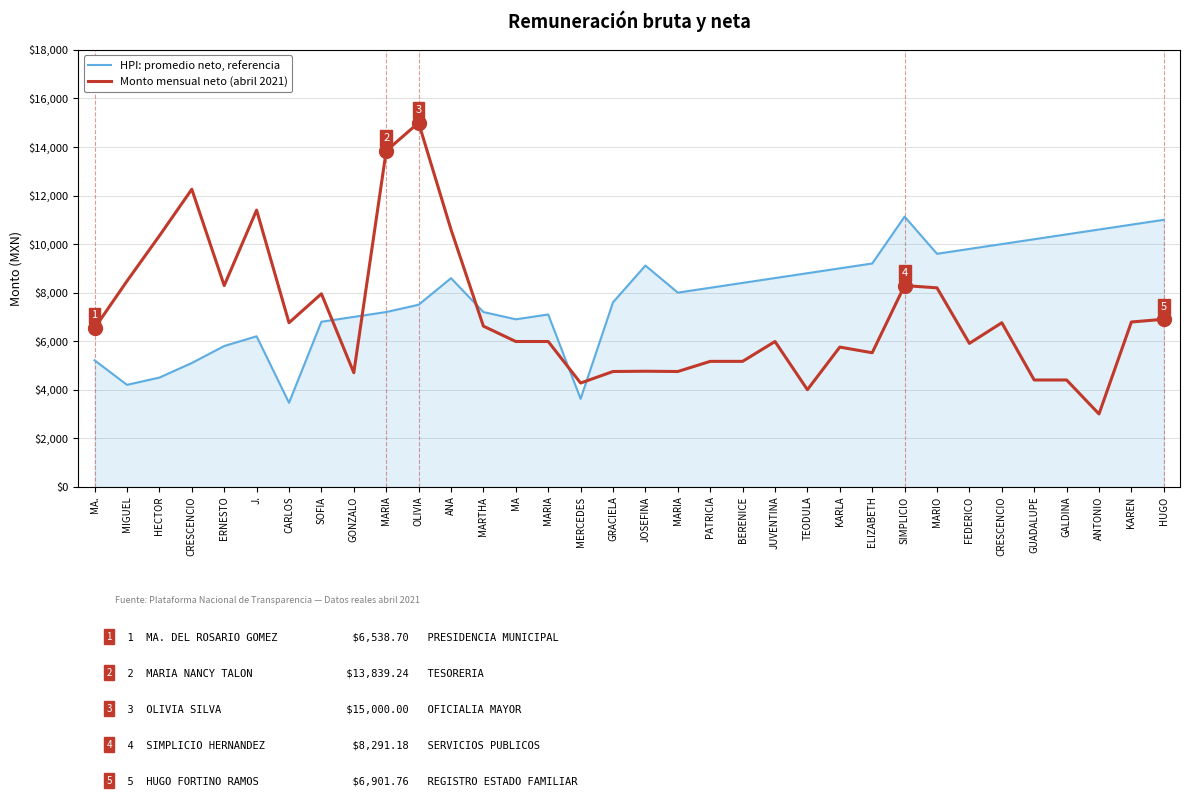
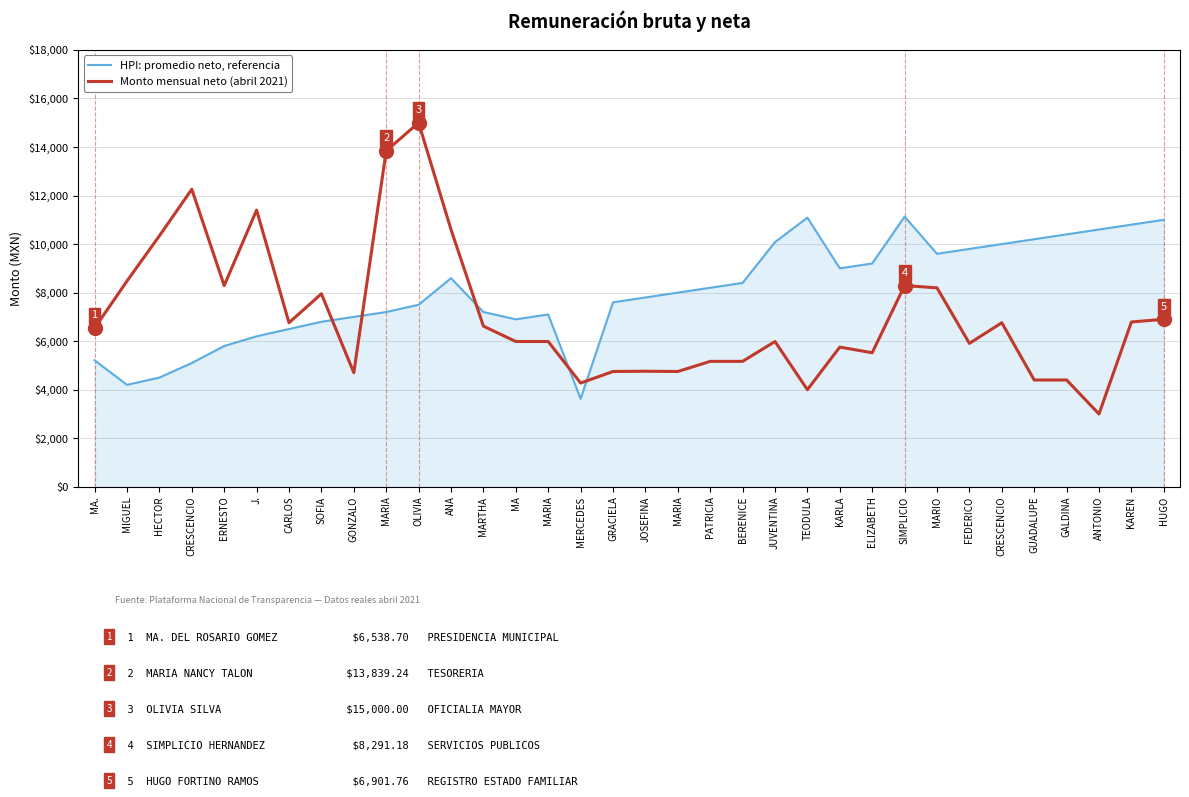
  {
    "HPI: promedio neto, referencia": {
      "MA.": "$5,200",
      "MIGUEL": "$4,200",
      "HECTOR": "$4,500",
      "ERNESTO": "$5,800",
      "J.": "$6,200",
-     "CARLOS": "$3,500",
+     "CARLOS": "$6,500",
      "SOFIA": "$6,800",
      "GONZALO": "$7,000",
      "OLIVIA": "$7,500",
      "ANA": "$8,600",
      "MARTHA": "$7,200",
      "MA": "$6,900",
      "MERCEDES": "$3,600",
      "GRACIELA": "$7,600",
-     "JOSEFINA": "$9,100",
+     "JOSEFINA": "$7,800",
      "PATRICIA": "$8,200",
      "BERENICE": "$8,400",
-     "JUVENTINA": "$8,600",
-     "TEODULA": "$8,800",
+     "JUVENTINA": "$10,100",
+     "TEODULA": "$11,100",
      "KARLA": "$9,000",
      "ELIZABETH": "$9,200",
      "SIMPLICIO": "$11,100",
      "MARIO": "$9,600",
      "FEDERICO": "$9,800",
      "GUADALUPE": "$10,200",
      "GALDINA": "$10,400",
      "ANTONIO": "$10,600",
      "KAREN": "$10,800",
      "HUGO": "$11,000"
    }
  }
